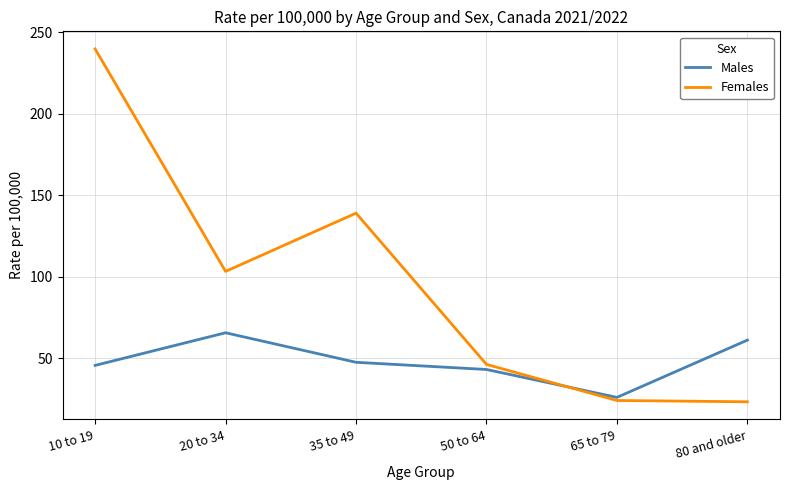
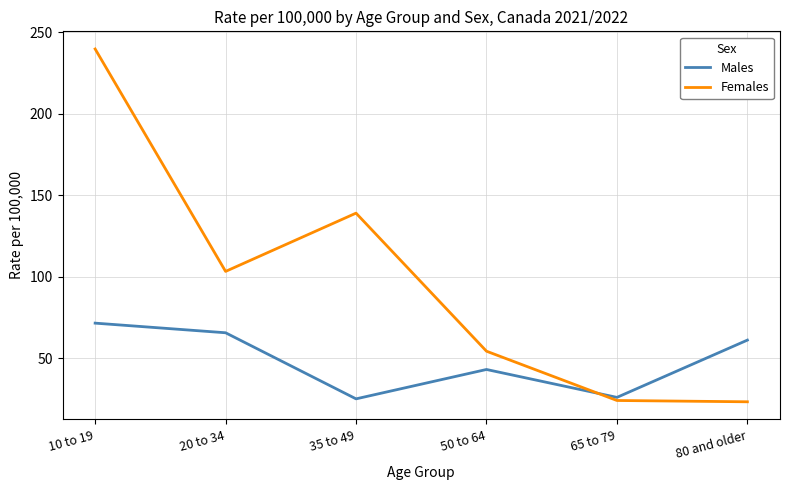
  {
    "Males": {
-     "10 to 19": 46,
+     "10 to 19": 72,
      "20 to 34": 66,
-     "35 to 49": 48,
+     "35 to 49": 25,
      "50 to 64": 43,
      "65 to 79": 26,
      "80 and older": 61
    },
    "Females": {
      "10 to 19": 240,
      "20 to 34": 103,
      "35 to 49": 139,
-     "50 to 64": 46,
+     "50 to 64": 54,
      "65 to 79": 24,
      "80 and older": 23
    }
  }
